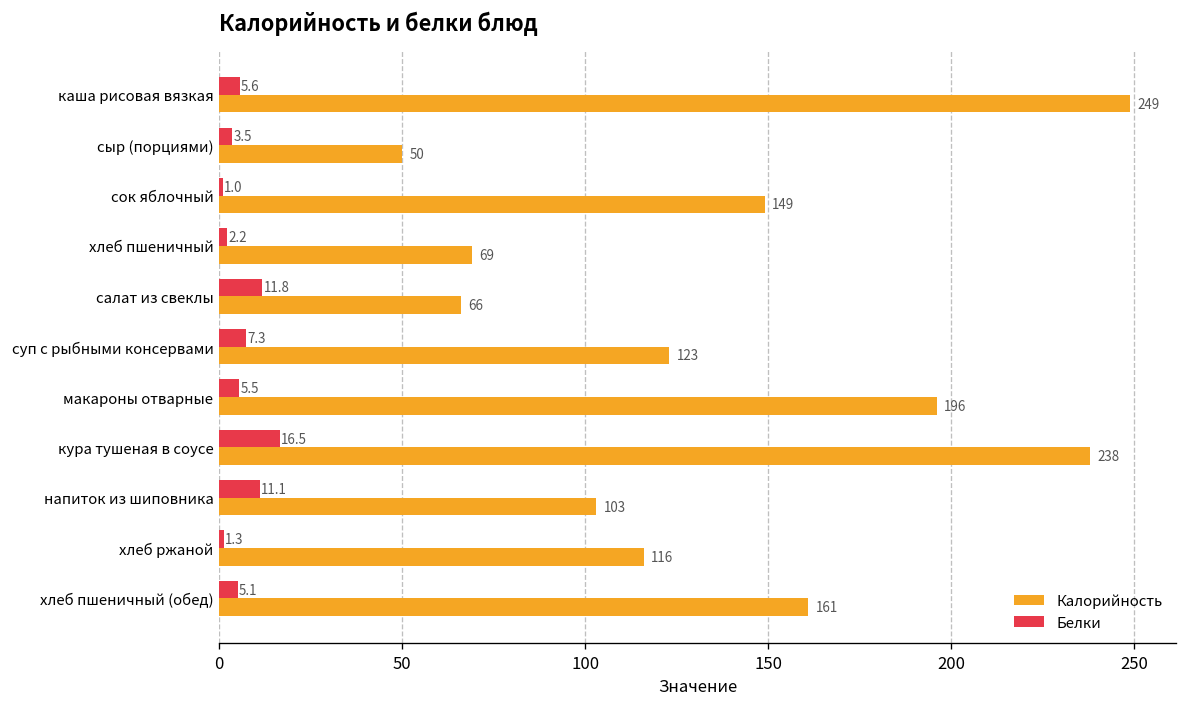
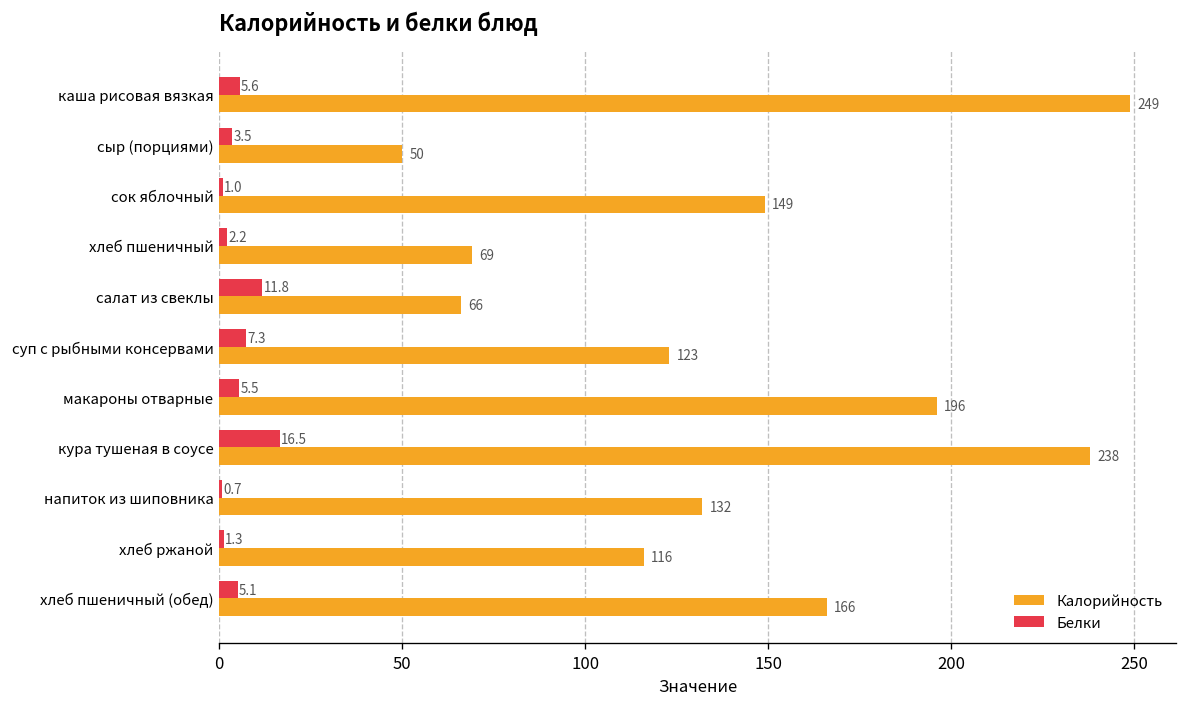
  {
    "Калорийность": {
      "каша рисовая вязкая": 249,
      "сыр (порциями)": 50,
      "сок яблочный": 149,
      "хлеб пшеничный": 69,
      "салат из свеклы": 66,
      "суп с рыбными консервами": 123,
      "макароны отварные": 196,
      "кура тушеная в соусе": 238,
-     "напиток из шиповника": 103,
+     "напиток из шиповника": 132,
      "хлеб ржаной": 116,
-     "хлеб пшеничный (обед)": 161
+     "хлеб пшеничный (обед)": 166
    },
    "Белки": {
      "каша рисовая вязкая": 5.6,
      "сыр (порциями)": 3.5,
      "сок яблочный": 1.0,
      "хлеб пшеничный": 2.2,
      "салат из свеклы": 11.8,
      "суп с рыбными консервами": 7.3,
      "макароны отварные": 5.5,
      "кура тушеная в соусе": 16.5,
-     "напиток из шиповника": 11.1,
+     "напиток из шиповника": 0.7,
      "хлеб ржаной": 1.3,
      "хлеб пшеничный (обед)": 5.1
    }
  }
